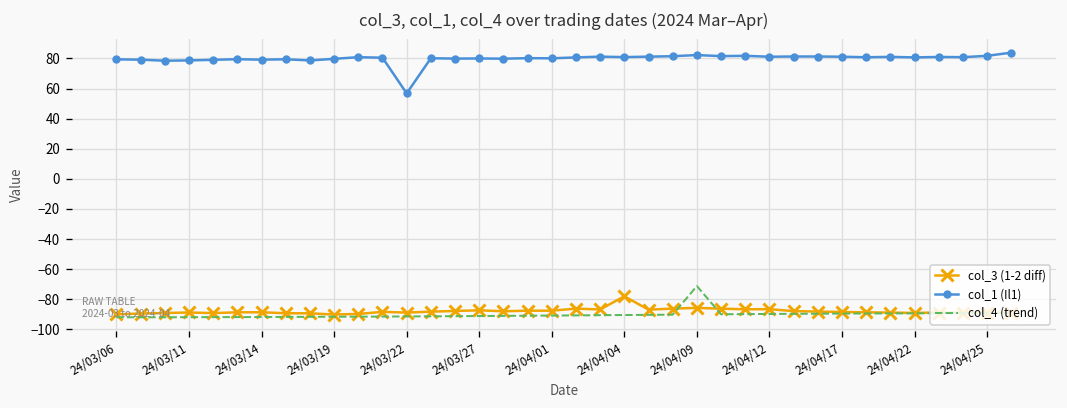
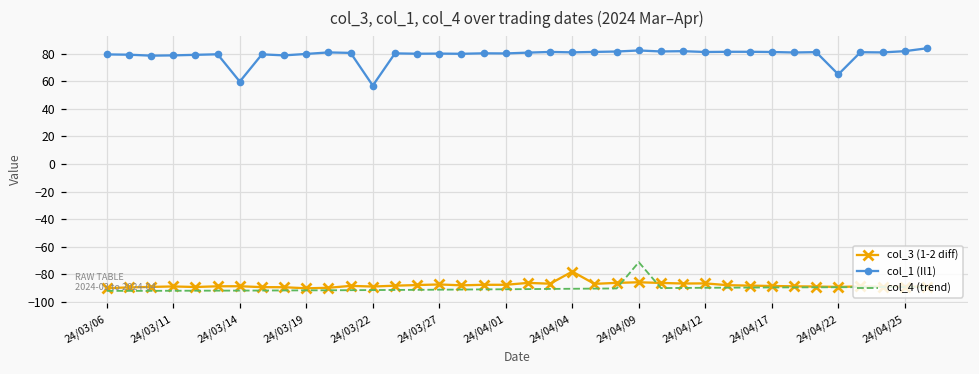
  {
    "col_3 (1-2 diff)": {
      "24/03/11": -89,
      "24/03/14": -89,
      "24/03/22": -89,
      "24/03/27": -87,
      "24/04/01": -88,
      "24/04/04": -78,
      "24/04/09": -86,
      "24/04/12": -87
    },
    "col_1 (Il1)": {
      "24/03/06": 79,
      "24/03/11": 79,
-     "24/03/14": 79,
+     "24/03/14": 60,
      "24/03/19": 80,
      "24/03/22": 57,
      "24/03/27": 80,
      "24/04/01": 80,
      "24/04/04": 81,
      "24/04/09": 82,
      "24/04/12": 81,
      "24/04/17": 81,
-     "24/04/22": 81,
+     "24/04/22": 65,
      "24/04/25": 82
    },
    "col_4 (trend)": {
      "24/03/11": -92,
      "24/03/14": -92,
      "24/03/22": -91,
      "24/03/27": -91,
      "24/04/01": -91,
      "24/04/04": -90,
      "24/04/09": -71,
      "24/04/12": -90
    }
  }
